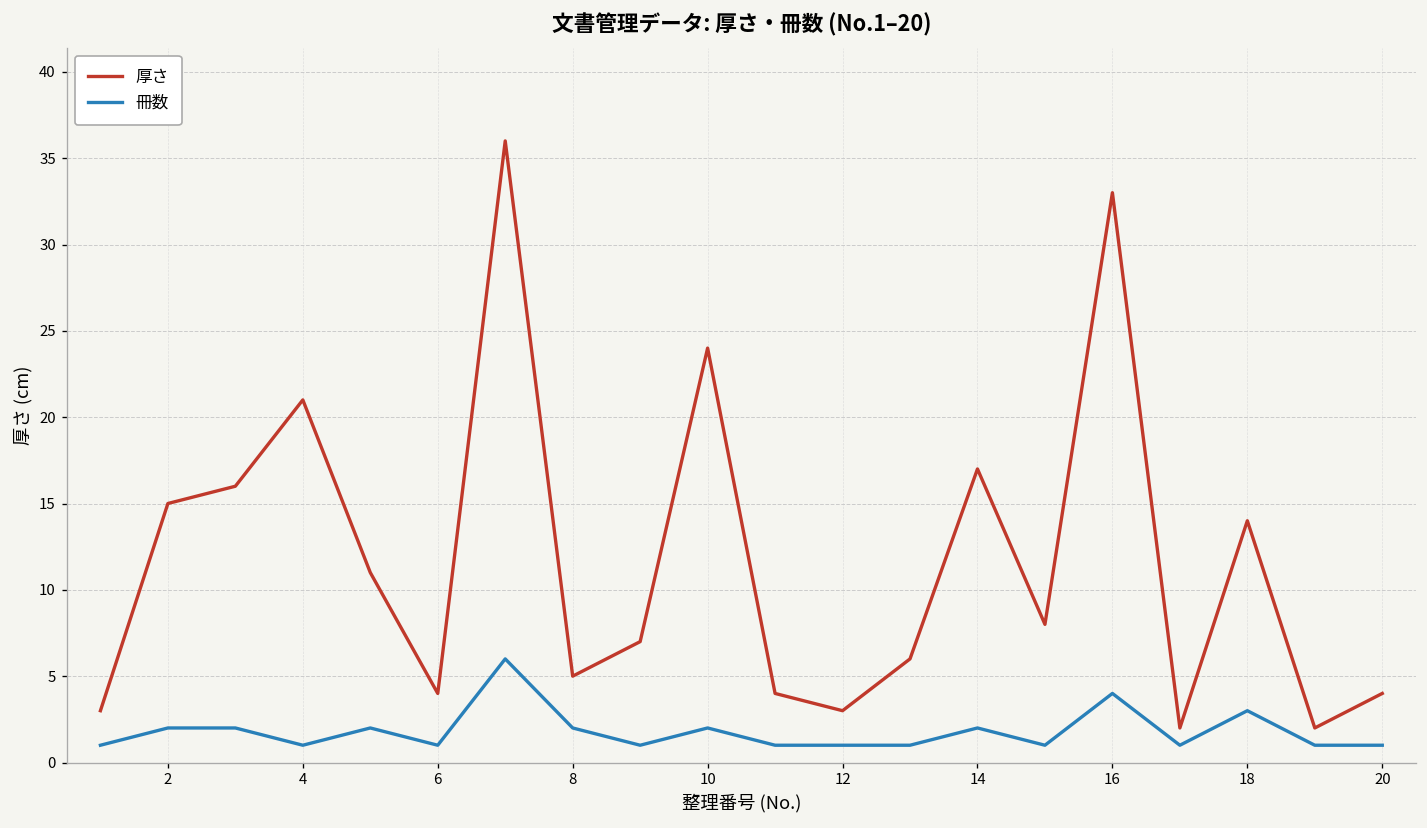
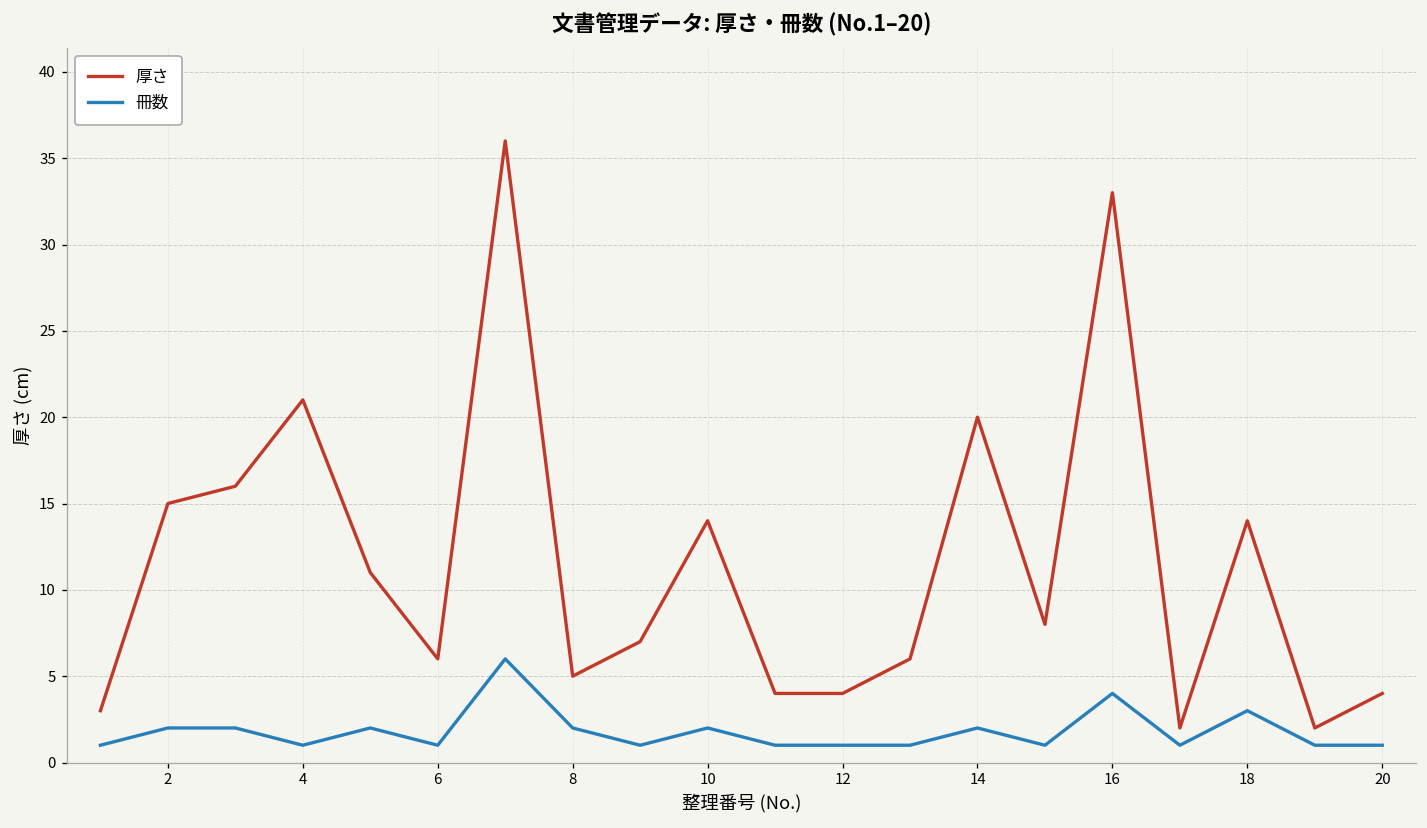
  {
    "厚さ": {
      "2": 15,
      "4": 21,
-     "6": 4,
+     "6": 6,
      "8": 5,
-     "10": 24,
-     "12": 3,
-     "14": 17,
+     "10": 14,
+     "12": 4,
+     "14": 20,
      "16": 33,
      "18": 14,
      "20": 4
    },
    "冊数": {
      "2": 2,
      "4": 1,
      "6": 1,
      "8": 2,
      "10": 2,
      "12": 1,
      "14": 2,
      "16": 4,
      "18": 3,
      "20": 1
    }
  }
